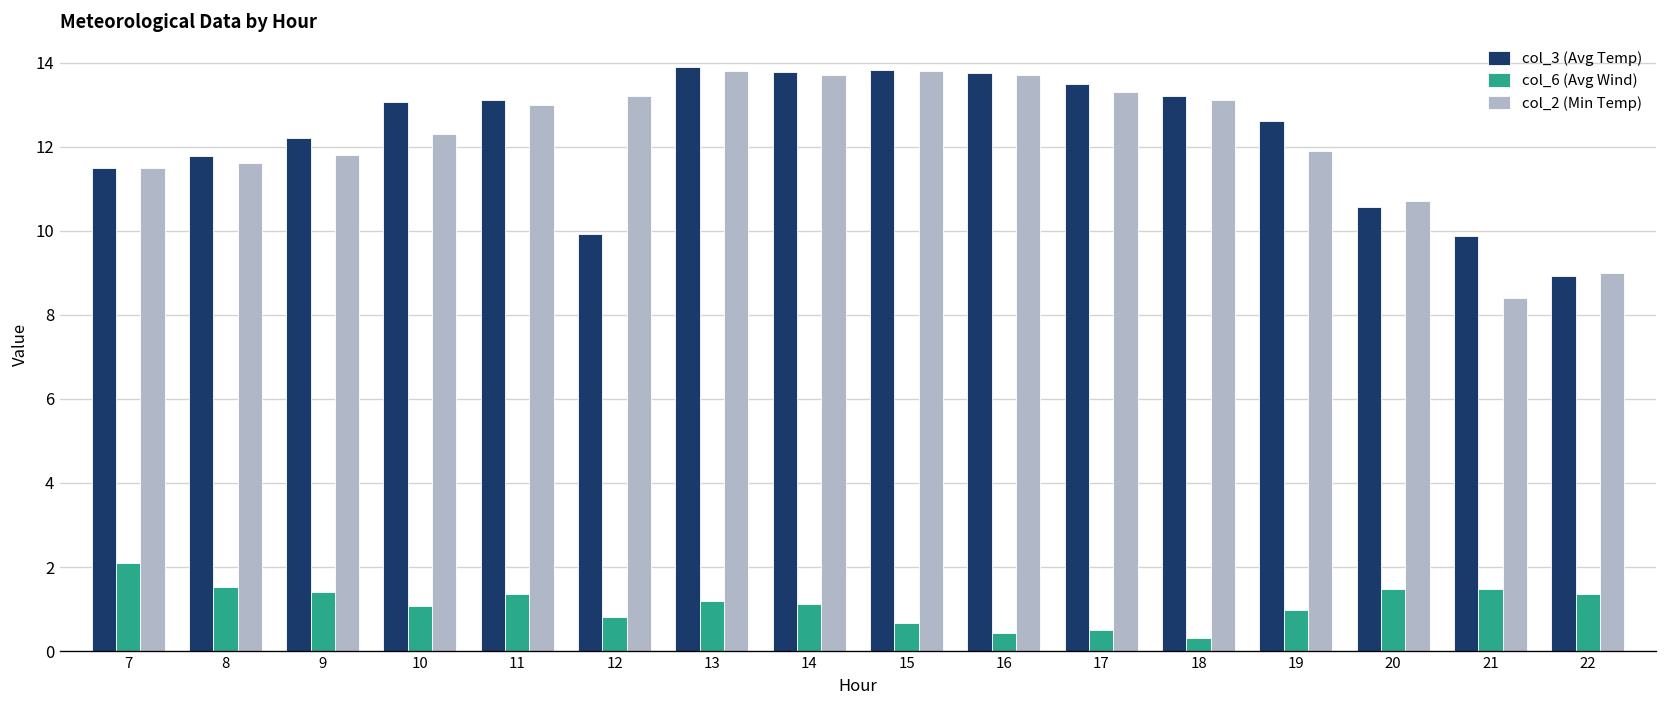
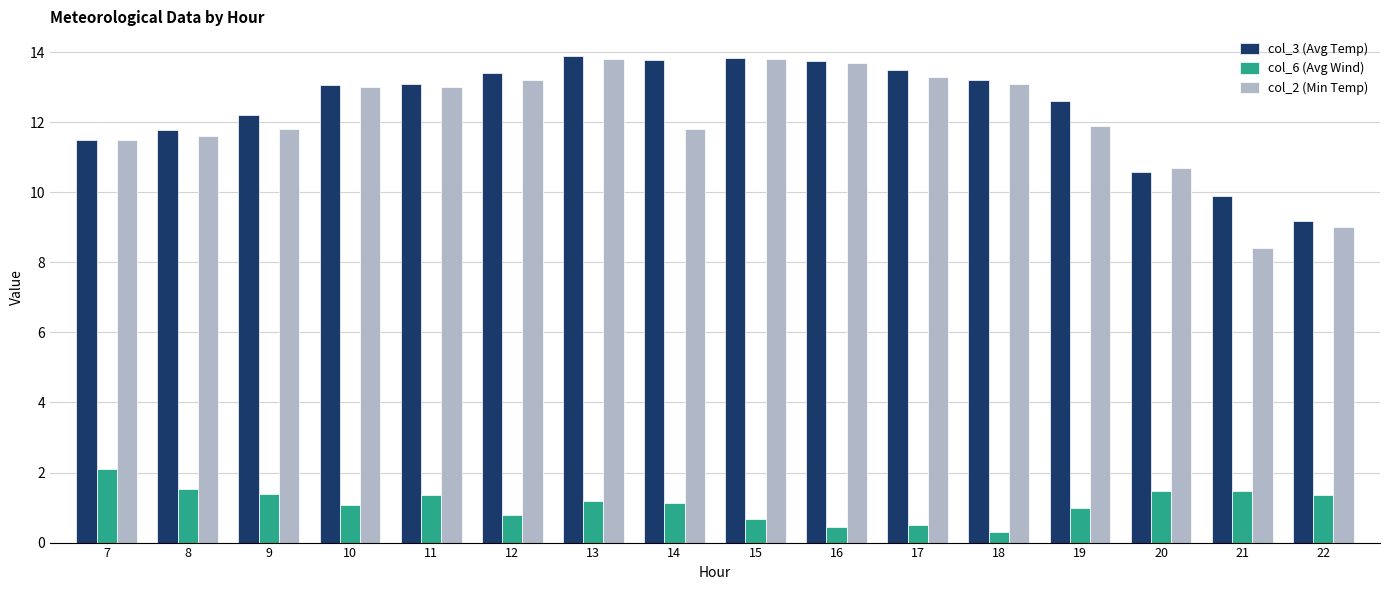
  {
    "col_3 (Avg Temp)": {
      "7": 11.5,
      "8": 11.8,
      "9": 12.2,
      "10": 13.1,
      "11": 13.1,
-     "12": 9.9,
+     "12": 13.4,
      "13": 13.9,
      "14": 13.8,
      "15": 13.8,
      "16": 13.8,
      "17": 13.5,
      "18": 13.2,
      "19": 12.6,
      "20": 10.6,
      "21": 9.9,
-     "22": 8.9
+     "22": 9.2
    },
    "col_6 (Avg Wind)": {
      "7": 2.1,
      "8": 1.5,
      "9": 1.4,
      "10": 1.1,
      "11": 1.4,
      "12": 0.8,
      "13": 1.2,
      "14": 1.1,
      "15": 0.7,
      "16": 0.4,
      "17": 0.5,
      "18": 0.3,
      "19": 1.0,
      "20": 1.5,
      "21": 1.5,
      "22": 1.4
    },
    "col_2 (Min Temp)": {
      "7": 11.5,
      "8": 11.6,
      "9": 11.8,
-     "10": 12.3,
+     "10": 13.0,
      "11": 13.0,
      "12": 13.2,
      "13": 13.8,
-     "14": 13.7,
+     "14": 11.8,
      "15": 13.8,
      "16": 13.7,
      "17": 13.3,
      "18": 13.1,
      "19": 11.9,
      "20": 10.7,
      "21": 8.4,
      "22": 9.0
    }
  }
